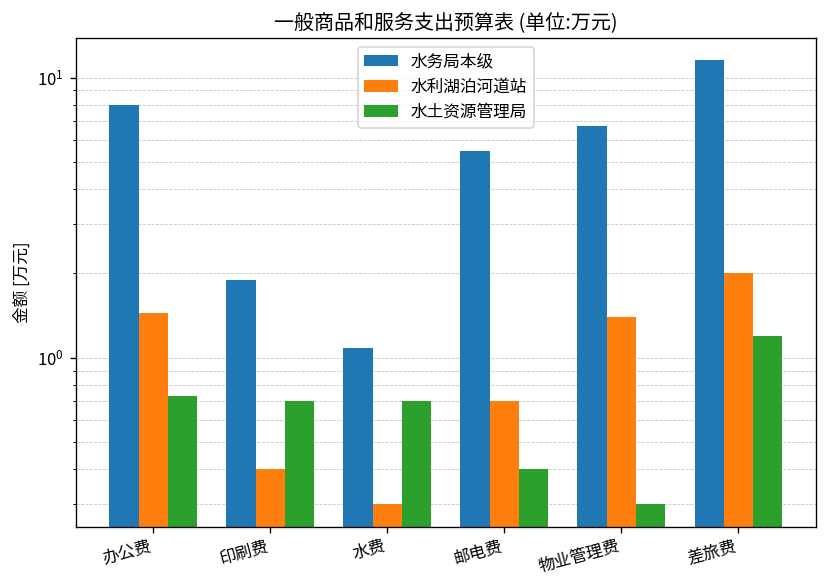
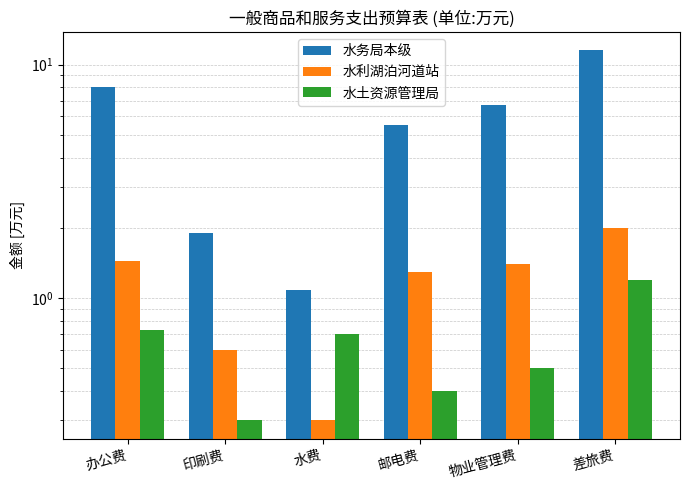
  {
    "水务局本级": {
      "办公费": 8.0,
      "印刷费": 1.9,
      "水费": 1.1,
      "邮电费": 5.5,
      "物业管理费": 6.7,
      "差旅费": 12
    },
    "水利湖泊河道站": {
      "办公费": 1.4,
-     "印刷费": 0.4,
+     "印刷费": 0.6,
      "水费": 0.3,
-     "邮电费": 0.7,
+     "邮电费": 1.3,
      "物业管理费": 1.4,
      "差旅费": 2.0
    },
    "水土资源管理局": {
      "办公费": 0.73,
-     "印刷费": 0.7,
+     "印刷费": 0.3,
      "水费": 0.7,
      "邮电费": 0.4,
-     "物业管理费": 0.3,
+     "物业管理费": 0.5,
      "差旅费": 1.2
    }
  }
